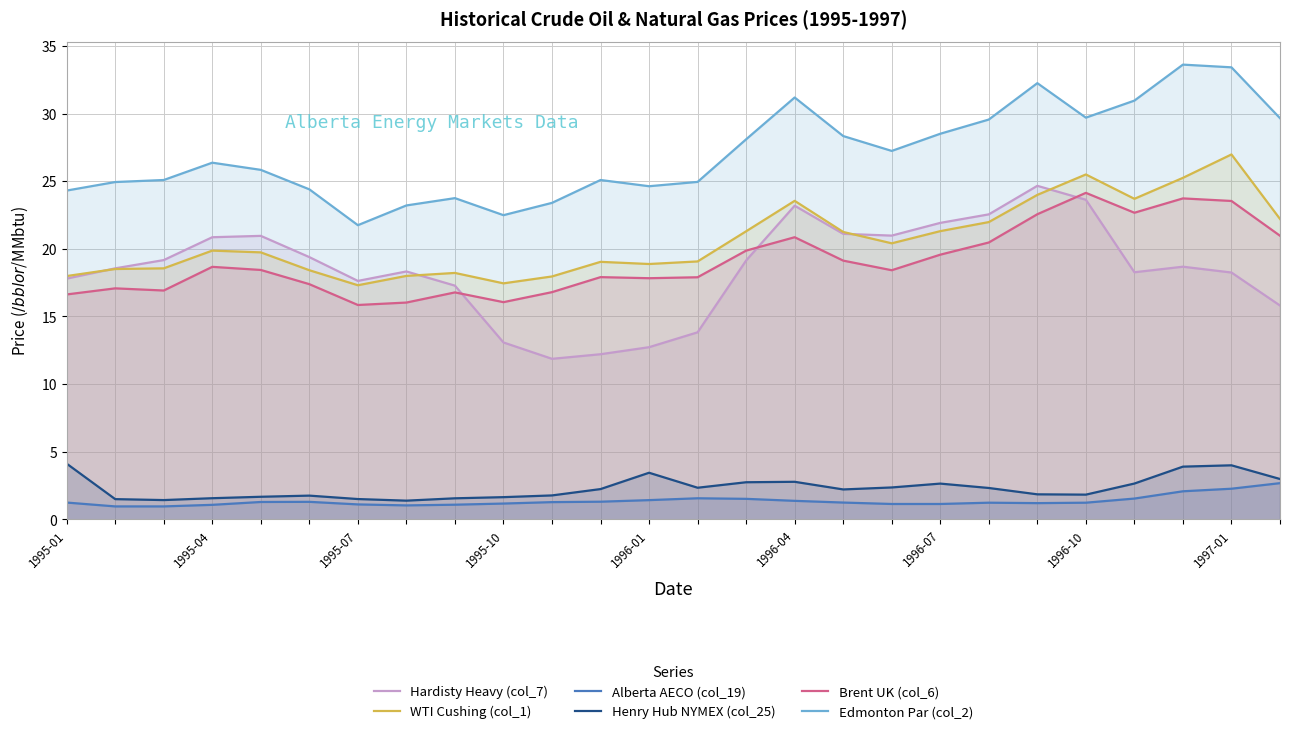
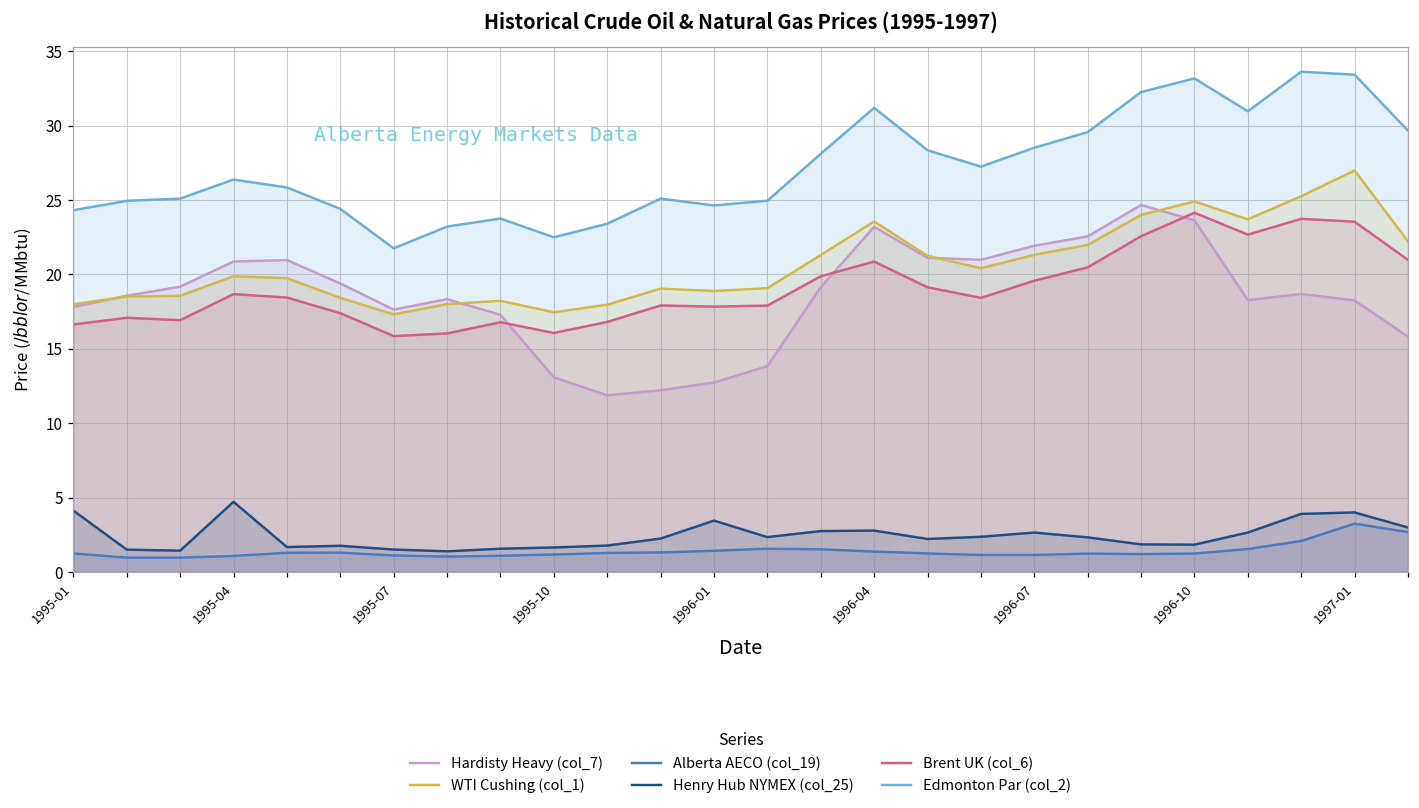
  {
    "Hardisty Heavy (col_7)": {
      "1995-04": 20.9,
      "1995-07": 17.6,
      "1995-10": 13.1,
      "1996-01": 12.7,
      "1996-04": 23.2,
      "1996-07": 21.9,
      "1996-10": 23.6,
      "1997-01": 18.3
    },
    "WTI Cushing (col_1)": {
      "1995-04": 19.9,
      "1995-07": 17.3,
      "1995-10": 17.5,
      "1996-01": 18.9,
      "1996-04": 23.6,
      "1996-07": 21.3,
-     "1996-10": 25.5,
+     "1996-10": 24.9,
      "1997-01": 27.0
    },
    "Alberta AECO (col_19)": {
      "1995-01": 1.2,
      "1995-04": 1.1,
      "1995-07": 1.1,
      "1995-10": 1.2,
      "1996-01": 1.4,
      "1996-04": 1.4,
      "1996-07": 1.1,
      "1996-10": 1.2,
-     "1997-01": 2.3
+     "1997-01": 3.2
    },
    "Henry Hub NYMEX (col_25)": {
      "1995-01": 4.1,
-     "1995-04": 1.6,
+     "1995-04": 4.7,
      "1995-07": 1.5,
      "1995-10": 1.6,
      "1996-01": 3.4,
      "1996-04": 2.8,
      "1996-07": 2.6,
      "1996-10": 1.8,
      "1997-01": 4.0
    },
    "Brent UK (col_6)": {
      "1995-01": 16.6,
      "1995-04": 18.7,
      "1995-07": 15.9,
      "1995-10": 16.1,
      "1996-01": 17.8,
      "1996-04": 20.9,
      "1996-07": 19.6,
      "1996-10": 24.1,
      "1997-01": 23.5
    },
    "Edmonton Par (col_2)": {
      "1995-01": 24.3,
      "1995-04": 26.4,
      "1995-07": 21.8,
      "1995-10": 22.5,
      "1996-01": 24.6,
      "1996-04": 31.2,
      "1996-07": 28.5,
-     "1996-10": 29.7,
+     "1996-10": 33.2,
      "1997-01": 33.4
    }
  }
